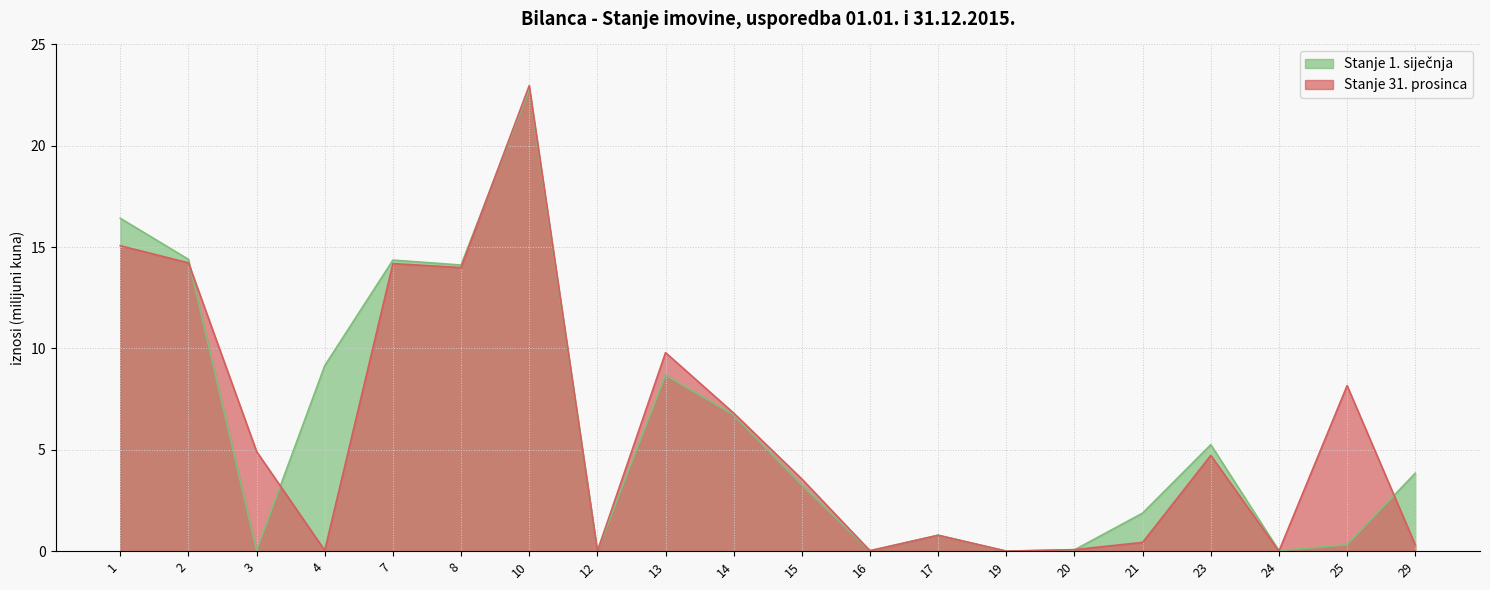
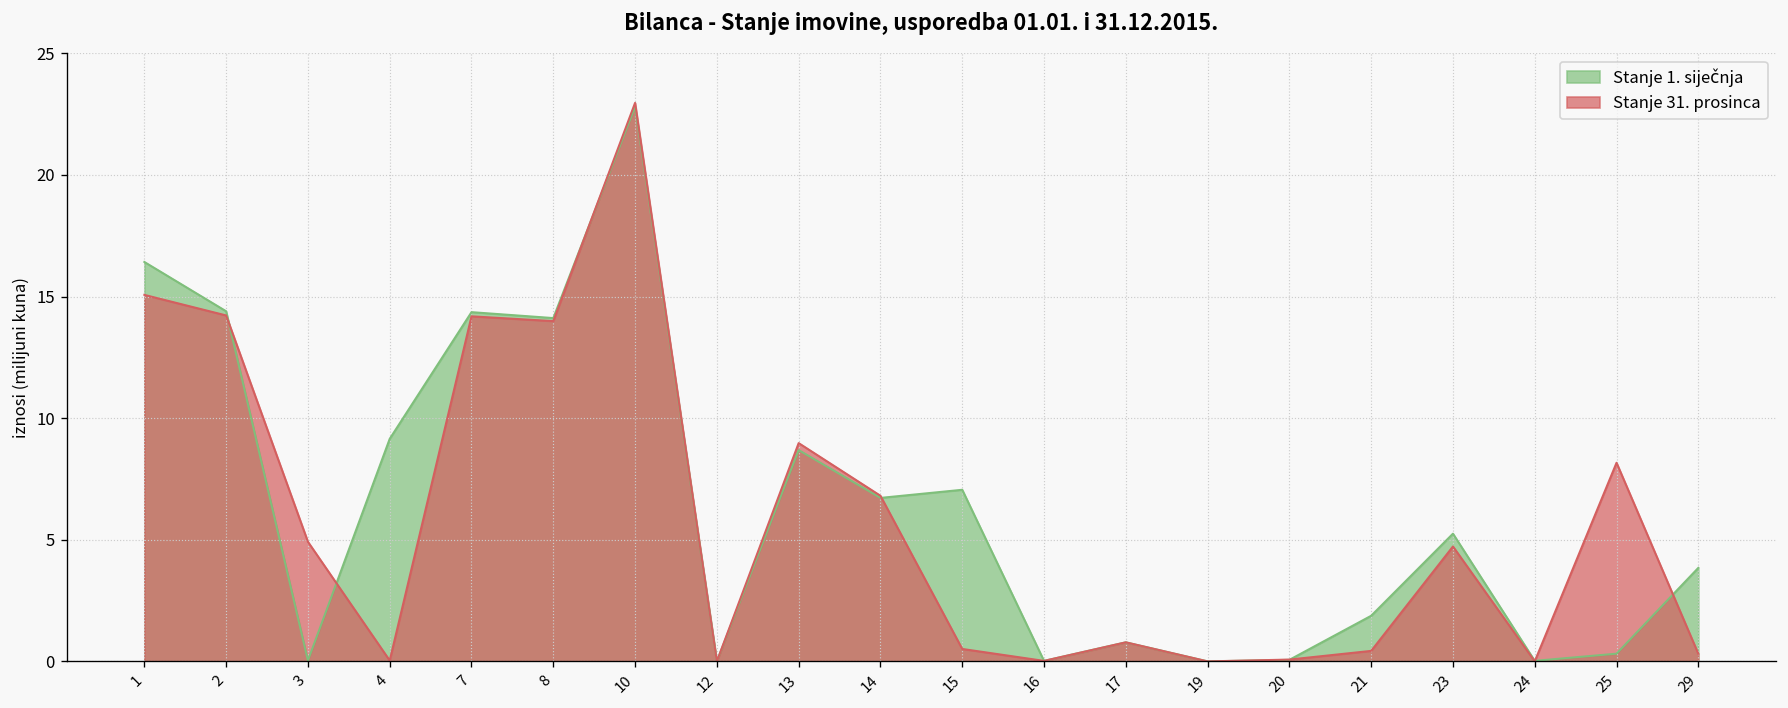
  {
    "Stanje 1. siječnja": {
      "1": 16.4,
      "2": 14.4,
      "3": 0.0,
      "4": 9.2,
      "7": 14.4,
      "8": 14.1,
      "10": 22.8,
      "13": 8.7,
-     "15": 3.3,
+     "15": 7.1,
      "21": 1.9,
      "23": 5.3,
      "25": 0.3,
      "29": 3.8
    },
    "Stanje 31. prosinca": {
      "1": 15.1,
      "2": 14.2,
      "3": 4.9,
      "4": 0.0,
      "7": 14.2,
      "8": 14.0,
      "10": 23.0,
-     "13": 9.8,
-     "15": 3.6,
+     "13": 9.0,
+     "15": 0.5,
      "21": 0.4,
      "23": 4.7,
      "25": 8.2,
      "29": 0.3
    }
  }
